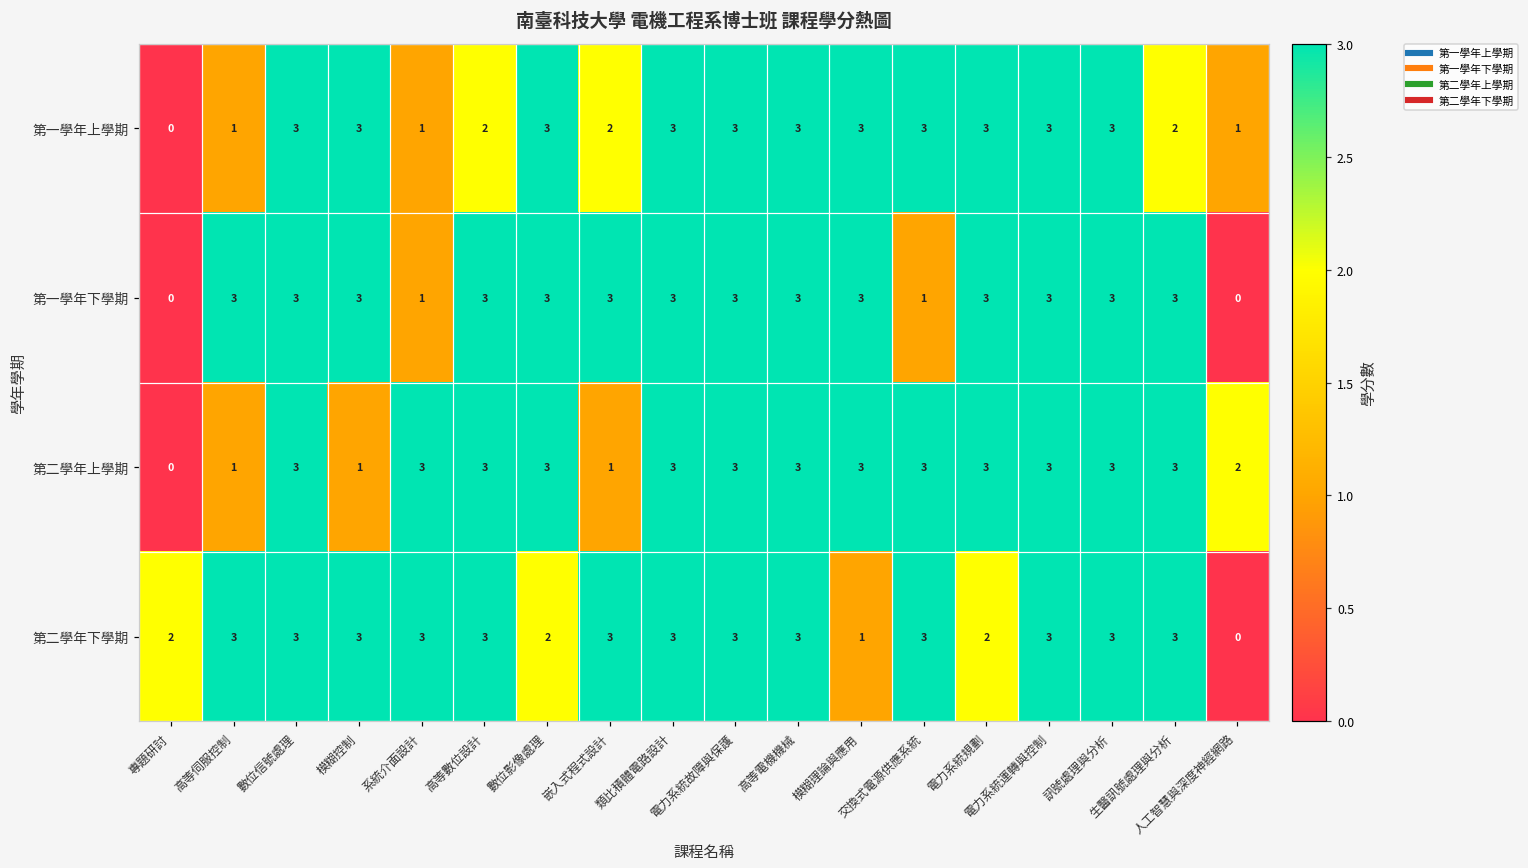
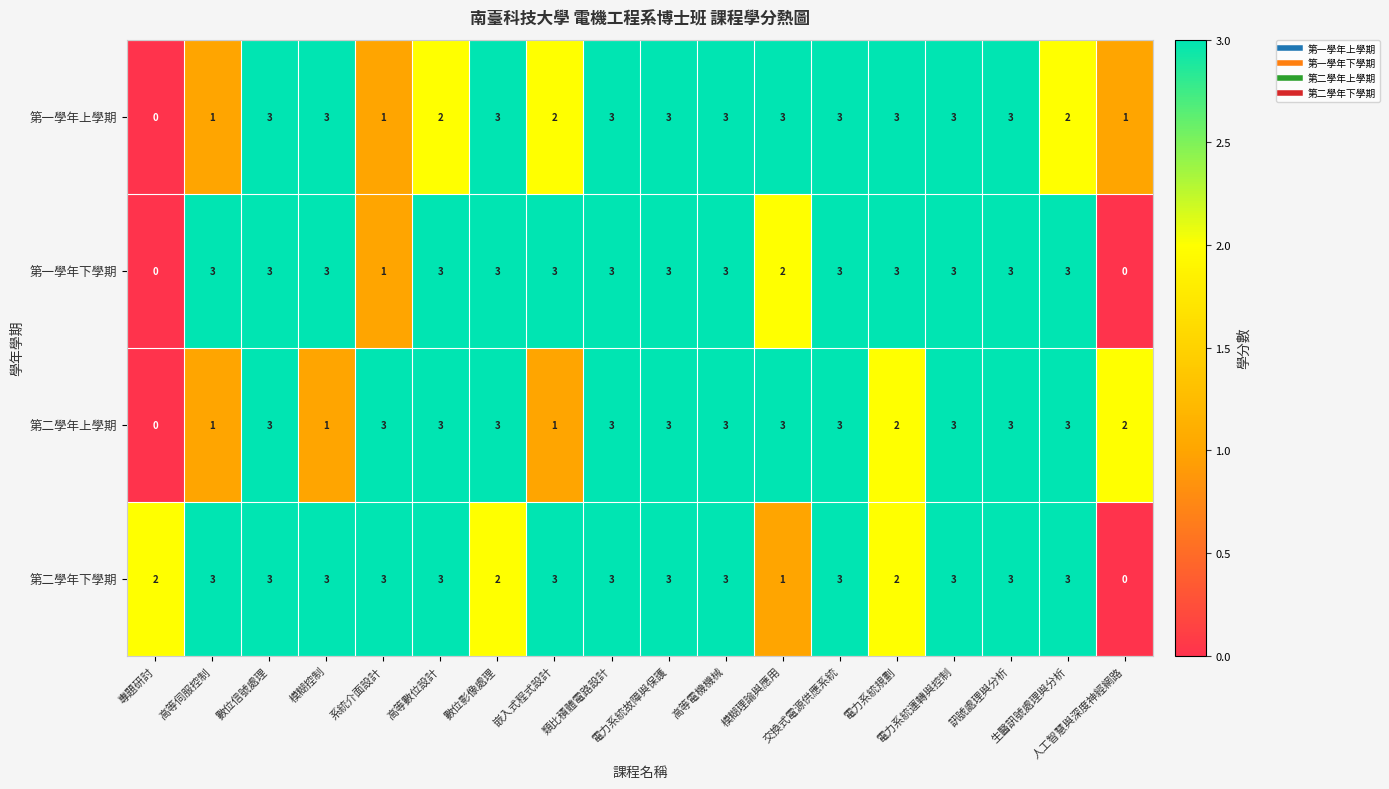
  {
    "第一學年上學期": {
      "專題研討": 0,
      "高等伺服控制": 1,
      "數位信號處理": 3,
      "模糊控制": 3,
      "系統介面設計": 1,
      "高等數位設計": 2,
      "數位影像處理": 3,
      "嵌入式程式設計": 2,
      "類比積體電路設計": 3,
      "電力系統故障與保護": 3,
      "高等電機機械": 3,
      "模糊理論與應用": 3,
      "交換式電源供應系統": 3,
      "電力系統規劃": 3,
      "電力系統運轉與控制": 3,
      "訊號處理與分析": 3,
      "生醫訊號處理與分析": 2,
      "人工智慧與深度神經網路": 1
    },
    "第一學年下學期": {
      "專題研討": 0,
      "高等伺服控制": 3,
      "數位信號處理": 3,
      "模糊控制": 3,
      "系統介面設計": 1,
      "高等數位設計": 3,
      "數位影像處理": 3,
      "嵌入式程式設計": 3,
      "類比積體電路設計": 3,
      "電力系統故障與保護": 3,
      "高等電機機械": 3,
-     "模糊理論與應用": 3,
-     "交換式電源供應系統": 1,
+     "模糊理論與應用": 2,
+     "交換式電源供應系統": 3,
      "電力系統規劃": 3,
      "電力系統運轉與控制": 3,
      "訊號處理與分析": 3,
      "生醫訊號處理與分析": 3,
      "人工智慧與深度神經網路": 0
    },
    "第二學年上學期": {
      "專題研討": 0,
      "高等伺服控制": 1,
      "數位信號處理": 3,
      "模糊控制": 1,
      "系統介面設計": 3,
      "高等數位設計": 3,
      "數位影像處理": 3,
      "嵌入式程式設計": 1,
      "類比積體電路設計": 3,
      "電力系統故障與保護": 3,
      "高等電機機械": 3,
      "模糊理論與應用": 3,
      "交換式電源供應系統": 3,
-     "電力系統規劃": 3,
+     "電力系統規劃": 2,
      "電力系統運轉與控制": 3,
      "訊號處理與分析": 3,
      "生醫訊號處理與分析": 3,
      "人工智慧與深度神經網路": 2
    },
    "第二學年下學期": {
      "專題研討": 2,
      "高等伺服控制": 3,
      "數位信號處理": 3,
      "模糊控制": 3,
      "系統介面設計": 3,
      "高等數位設計": 3,
      "數位影像處理": 2,
      "嵌入式程式設計": 3,
      "類比積體電路設計": 3,
      "電力系統故障與保護": 3,
      "高等電機機械": 3,
      "模糊理論與應用": 1,
      "交換式電源供應系統": 3,
      "電力系統規劃": 2,
      "電力系統運轉與控制": 3,
      "訊號處理與分析": 3,
      "生醫訊號處理與分析": 3,
      "人工智慧與深度神經網路": 0
    }
  }
